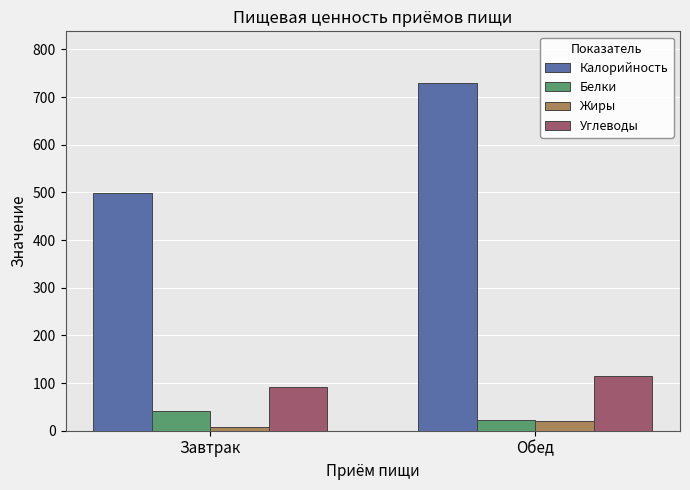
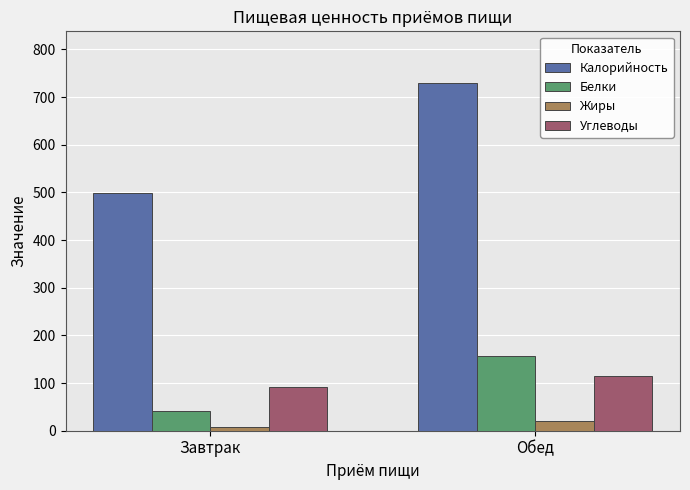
  {
    "Калорийность": {
      "Завтрак": 500,
      "Обед": 730
    },
    "Белки": {
      "Завтрак": 40,
-     "Обед": 20
+     "Обед": 160
    }
  }
